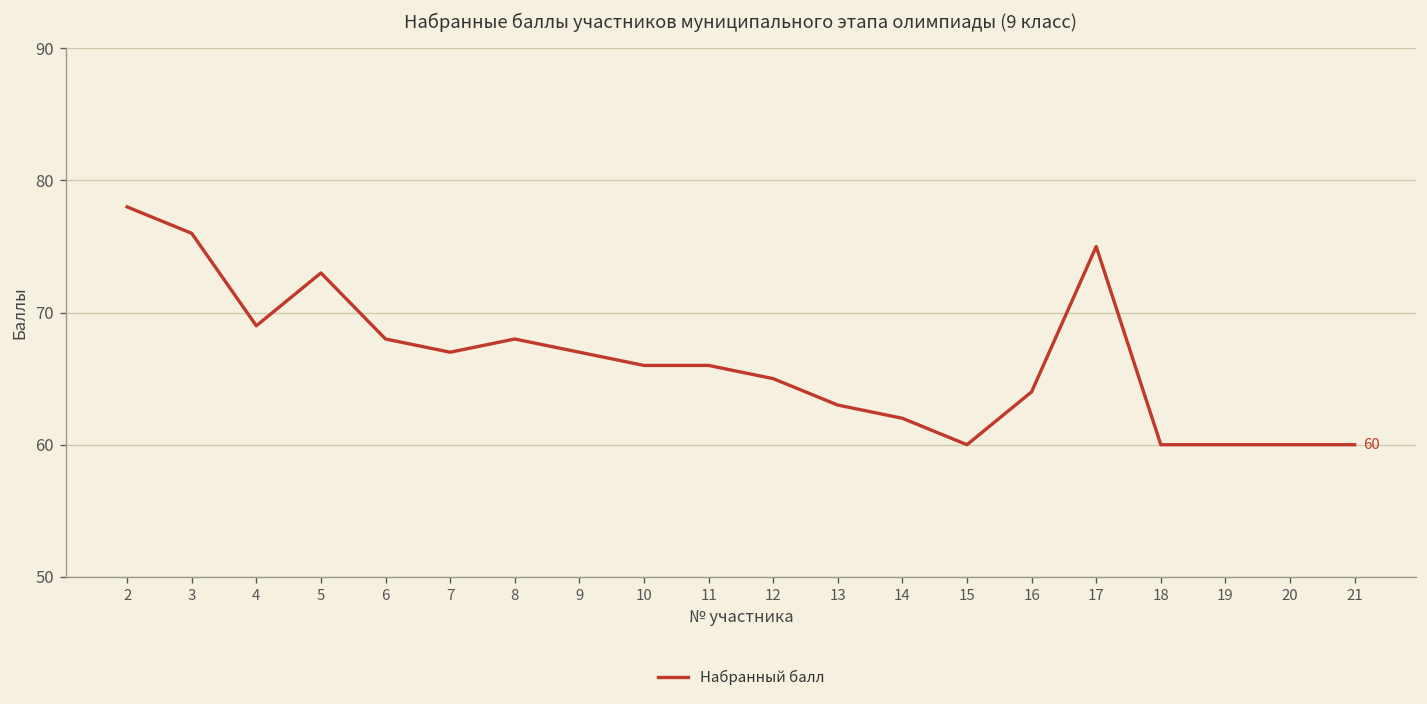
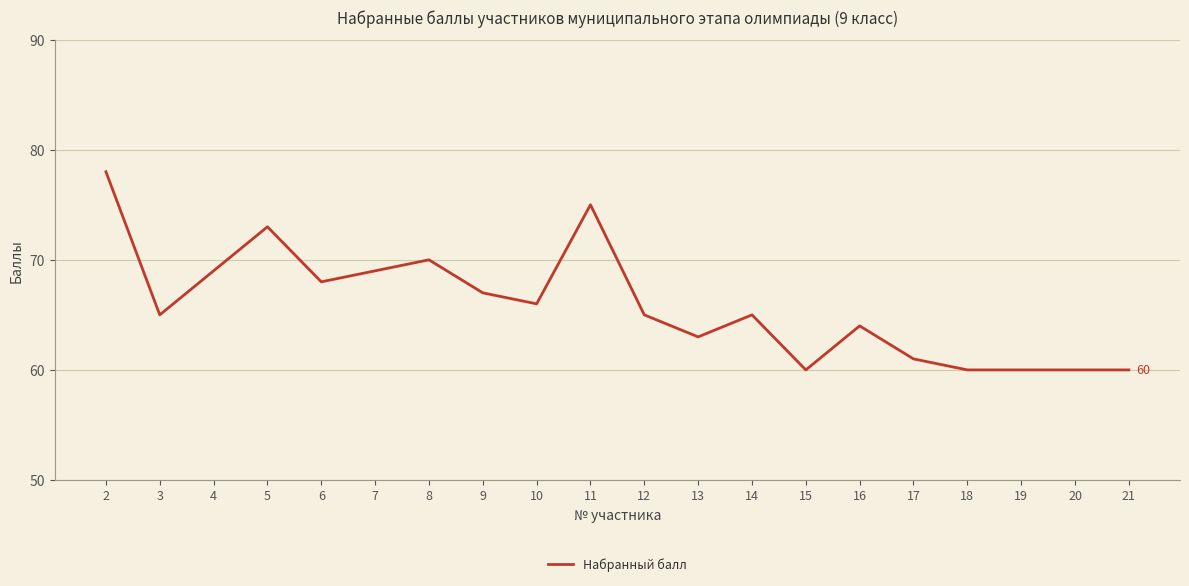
  {
    "2": 78,
-   "3": 76,
+   "3": 65,
    "4": 69,
    "5": 73,
    "6": 68,
-   "7": 67,
-   "8": 68,
+   "7": 69,
+   "8": 70,
    "9": 67,
    "10": 66,
-   "11": 66,
+   "11": 75,
    "12": 65,
    "13": 63,
-   "14": 62,
+   "14": 65,
    "15": 60,
    "16": 64,
-   "17": 75,
+   "17": 61,
    "18": 60,
    "19": 60,
    "20": 60
  }
